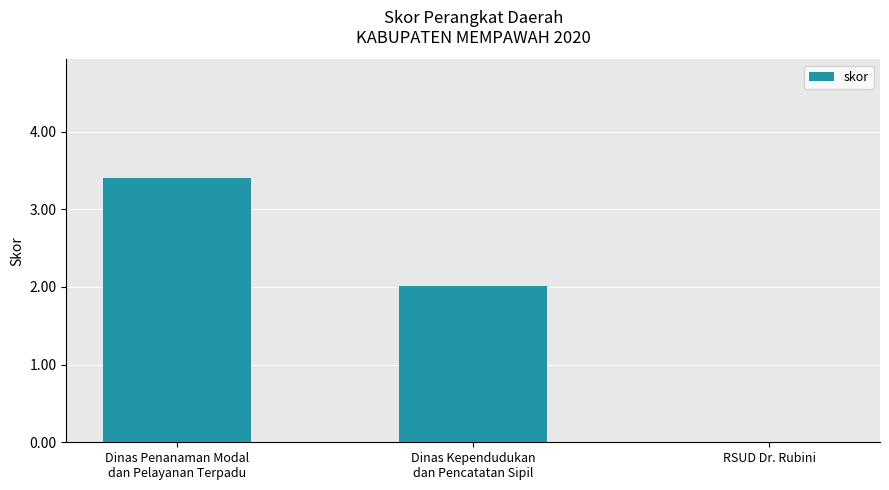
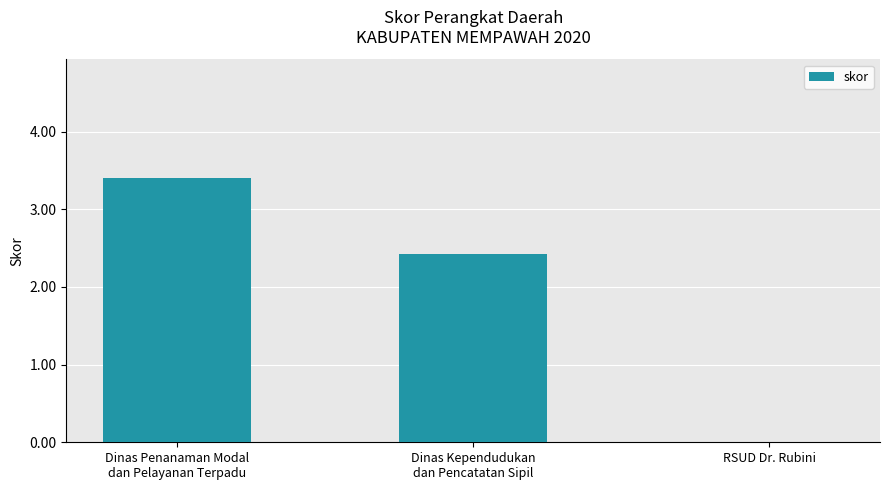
  {
    "Dinas Penanaman Modal dan Pelayanan Terpadu": 3.4,
-   "Dinas Kependudukan dan Pencatatan Sipil": 2.0,
+   "Dinas Kependudukan dan Pencatatan Sipil": 2.4,
    "RSUD Dr. Rubini": 0.0
  }
